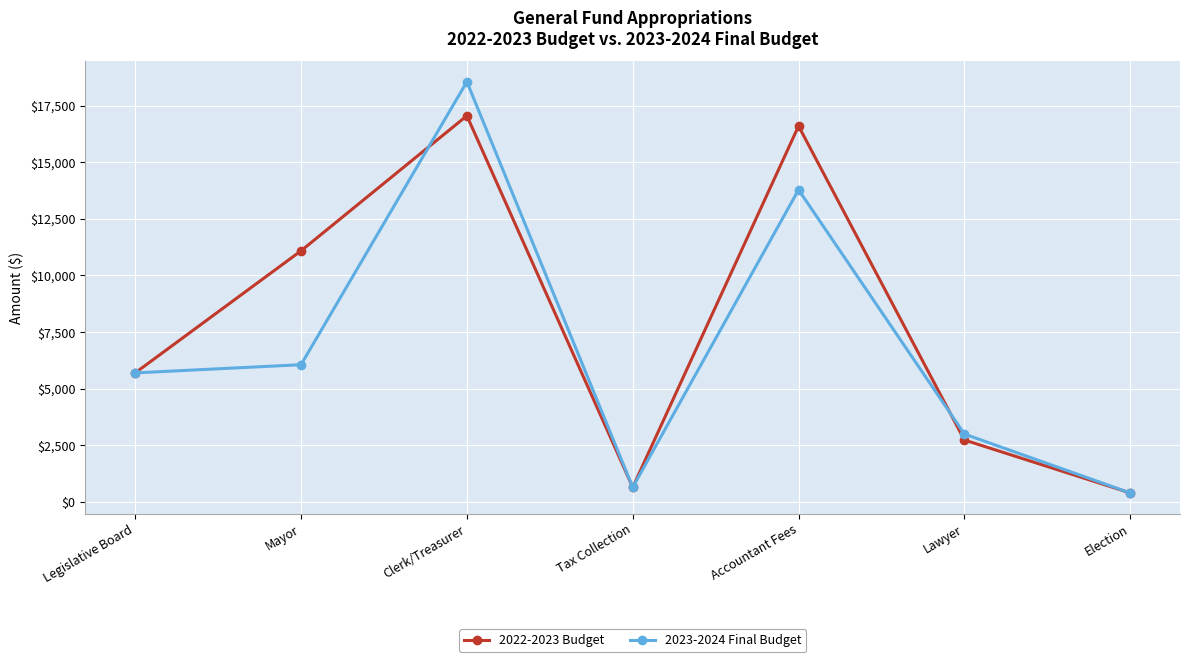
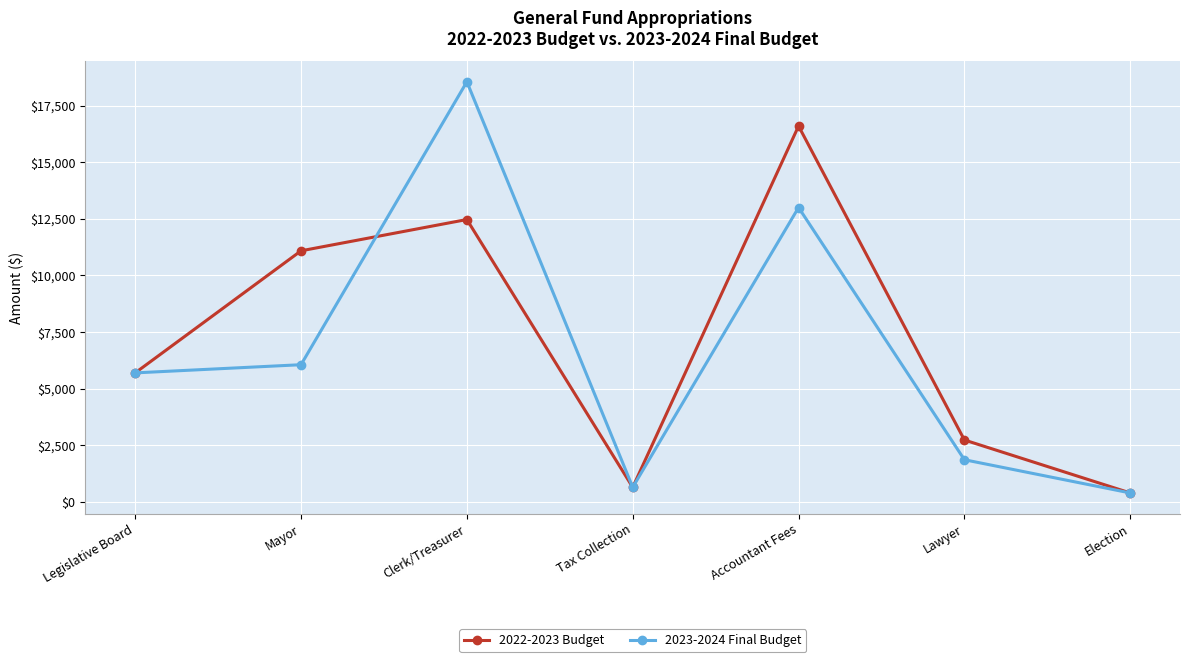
  {
    "2022-2023 Budget": {
      "Mayor": "$11,100",
-     "Clerk/Treasurer": "$17,100",
+     "Clerk/Treasurer": "$12,500",
      "Accountant Fees": "$16,600",
      "Lawyer": "$2,700"
    },
    "2023-2024 Final Budget": {
      "Mayor": "$6,100",
      "Clerk/Treasurer": "$18,600",
-     "Accountant Fees": "$13,800",
-     "Lawyer": "$3,000"
+     "Accountant Fees": "$13,000",
+     "Lawyer": "$1,900"
    }
  }
